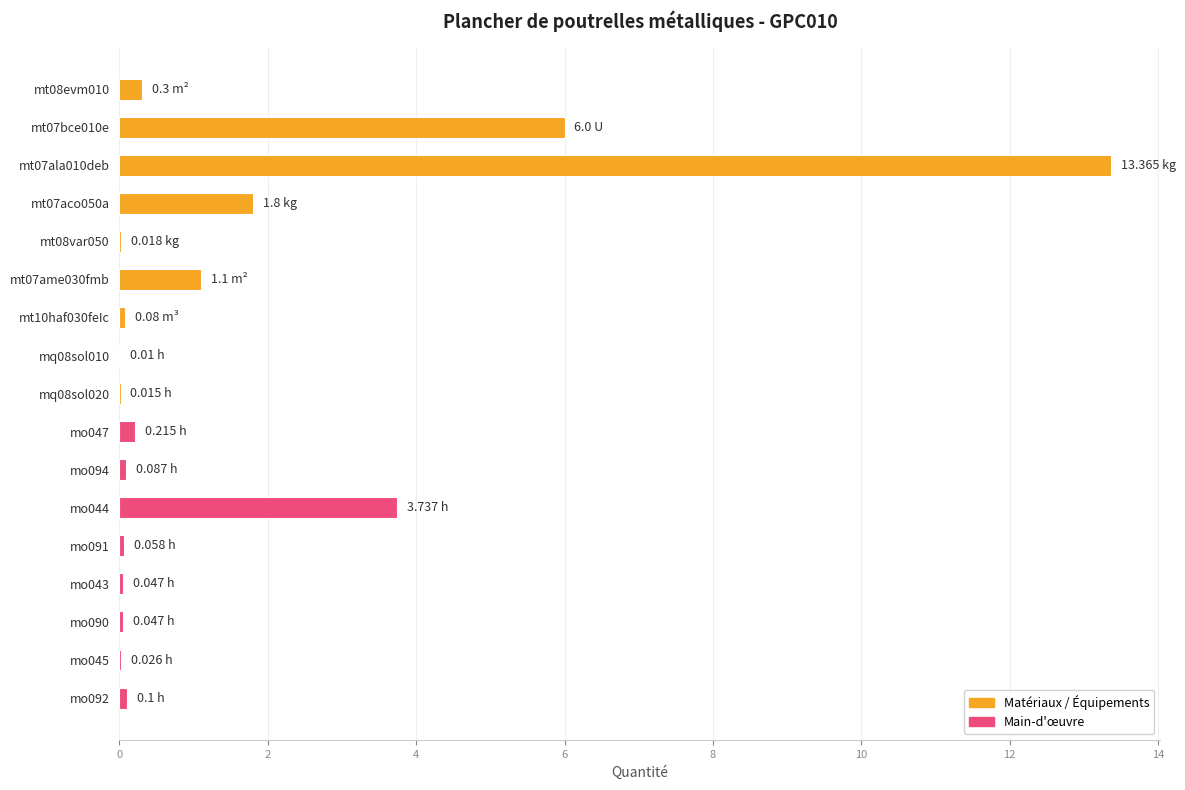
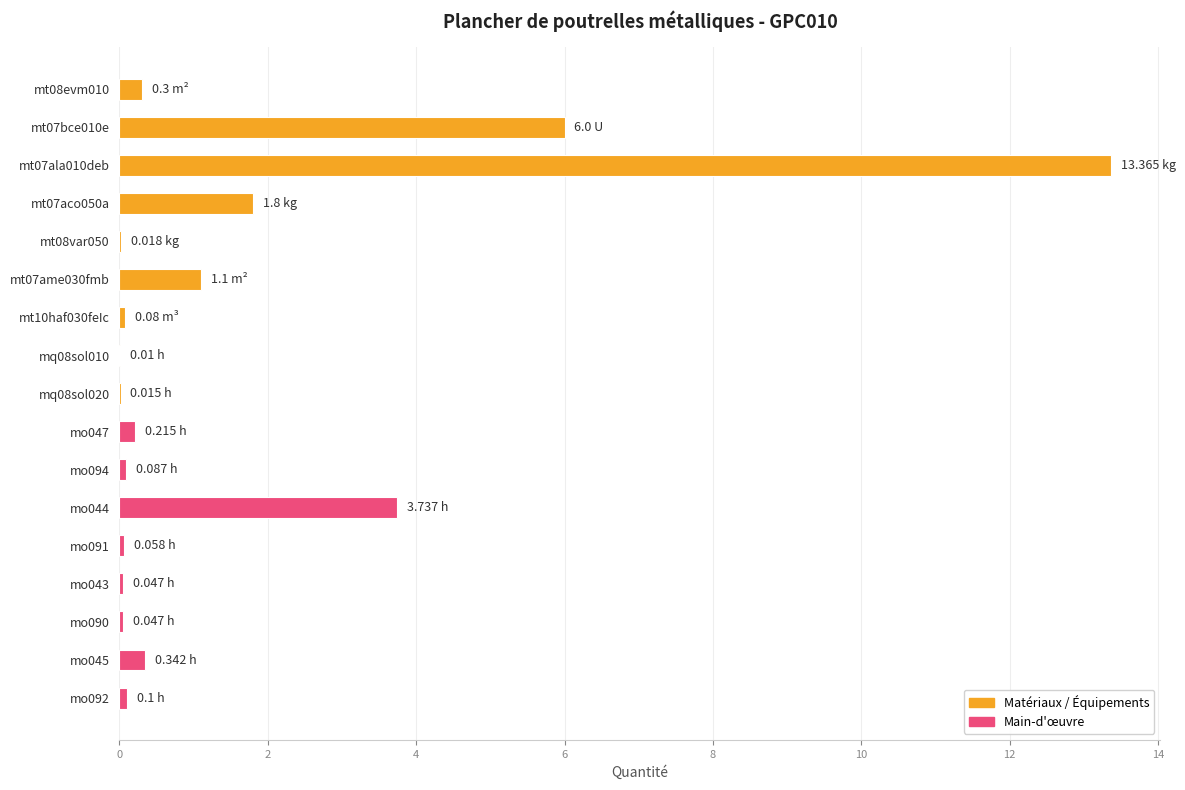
  {
    "mt08evm010": 0.3,
    "mt07bce010e": 6.0,
    "mt07ala010deb": 13.365,
    "mt07aco050a": 1.8,
    "mt08var050": 0.018,
    "mt07ame030fmb": 1.1,
    "mt10haf030feIc": 0.08,
    "mq08sol010": 0.01,
    "mq08sol020": 0.015,
    "mo047": 0.215,
    "mo094": 0.087,
    "mo044": 3.737,
    "mo091": 0.058,
    "mo043": 0.047,
    "mo090": 0.047,
-   "mo045": 0.026,
+   "mo045": 0.342,
    "mo092": 0.1
  }
